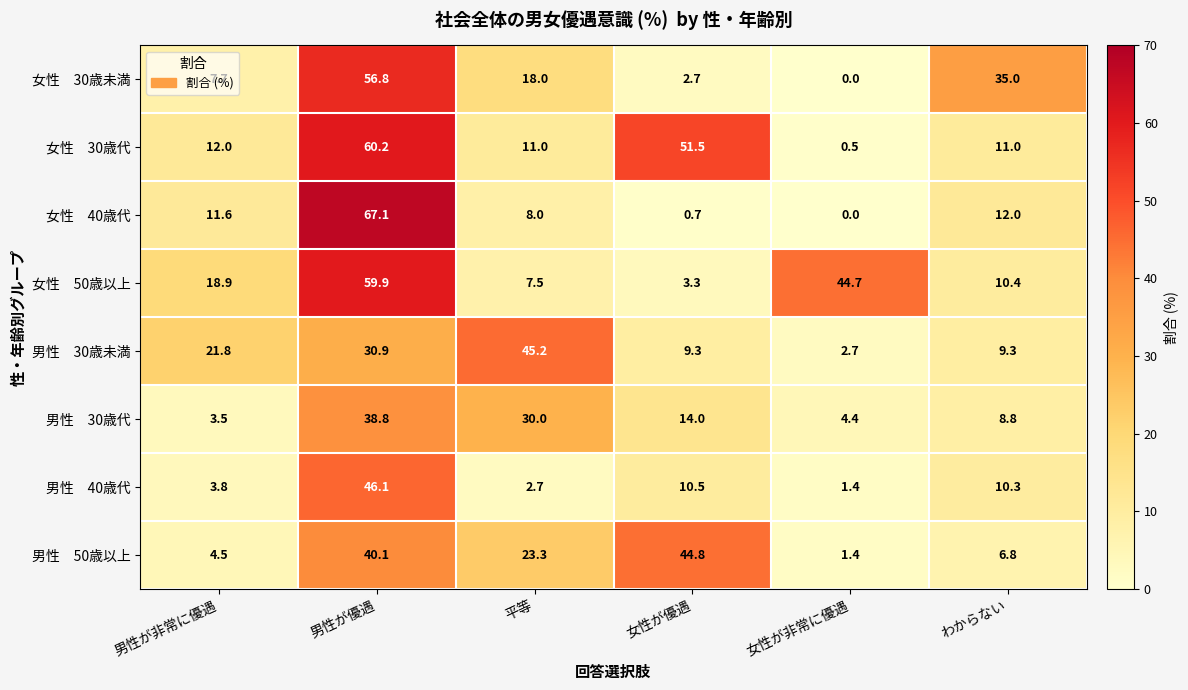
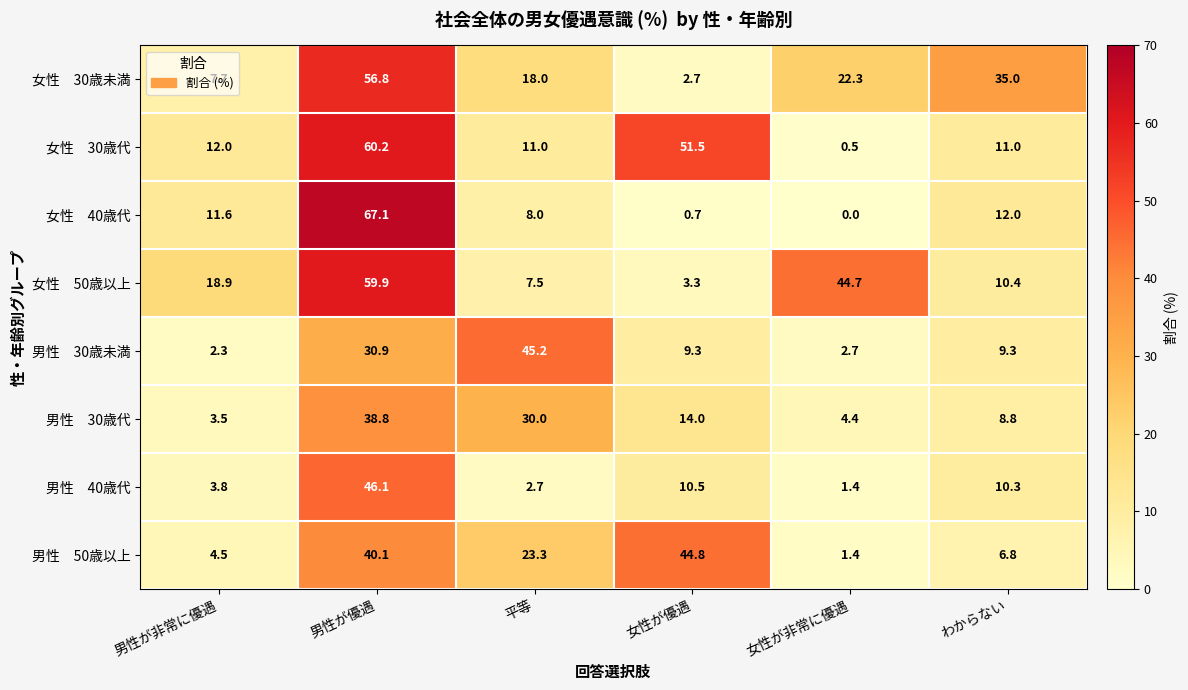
  {
    "女性 30歳未満": {
      "男性が優遇": 56.8,
      "平等": 18.0,
      "女性が優遇": 2.7,
-     "女性が非常に優遇": 0.0,
+     "女性が非常に優遇": 22.3,
      "わからない": 35.0
    },
    "女性 30歳代": {
      "男性が非常に優遇": 12.0,
      "男性が優遇": 60.2,
      "平等": 11.0,
      "女性が優遇": 51.5,
      "女性が非常に優遇": 0.5,
      "わからない": 11.0
    },
    "女性 40歳代": {
      "男性が非常に優遇": 11.6,
      "男性が優遇": 67.1,
      "平等": 8.0,
      "女性が優遇": 0.7,
      "女性が非常に優遇": 0.0,
      "わからない": 12.0
    },
    "女性 50歳以上": {
      "男性が非常に優遇": 18.9,
      "男性が優遇": 59.9,
      "平等": 7.5,
      "女性が優遇": 3.3,
      "女性が非常に優遇": 44.7,
      "わからない": 10.4
    },
    "男性 30歳未満": {
-     "男性が非常に優遇": 21.8,
+     "男性が非常に優遇": 2.3,
      "男性が優遇": 30.9,
      "平等": 45.2,
      "女性が優遇": 9.3,
      "女性が非常に優遇": 2.7,
      "わからない": 9.3
    },
    "男性 30歳代": {
      "男性が非常に優遇": 3.5,
      "男性が優遇": 38.8,
      "平等": 30.0,
      "女性が優遇": 14.0,
      "女性が非常に優遇": 4.4,
      "わからない": 8.8
    },
    "男性 40歳代": {
      "男性が非常に優遇": 3.8,
      "男性が優遇": 46.1,
      "平等": 2.7,
      "女性が優遇": 10.5,
      "女性が非常に優遇": 1.4,
      "わからない": 10.3
    },
    "男性 50歳以上": {
      "男性が非常に優遇": 4.5,
      "男性が優遇": 40.1,
      "平等": 23.3,
      "女性が優遇": 44.8,
      "女性が非常に優遇": 1.4,
      "わからない": 6.8
    }
  }
